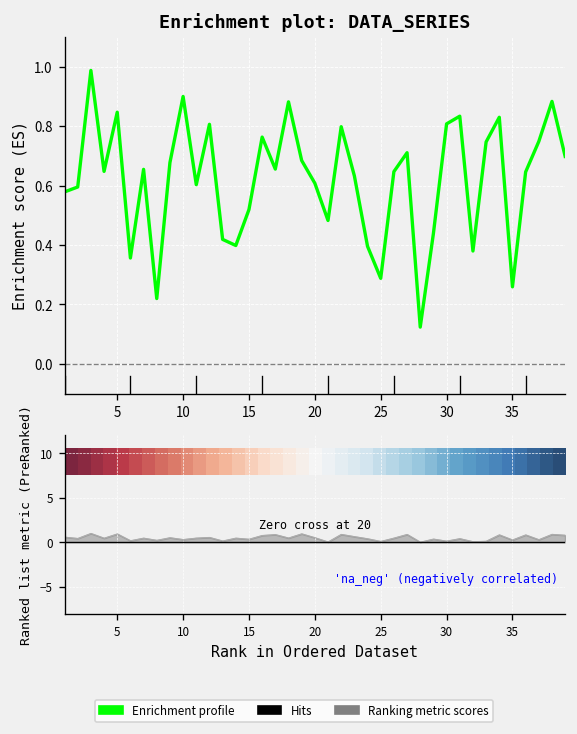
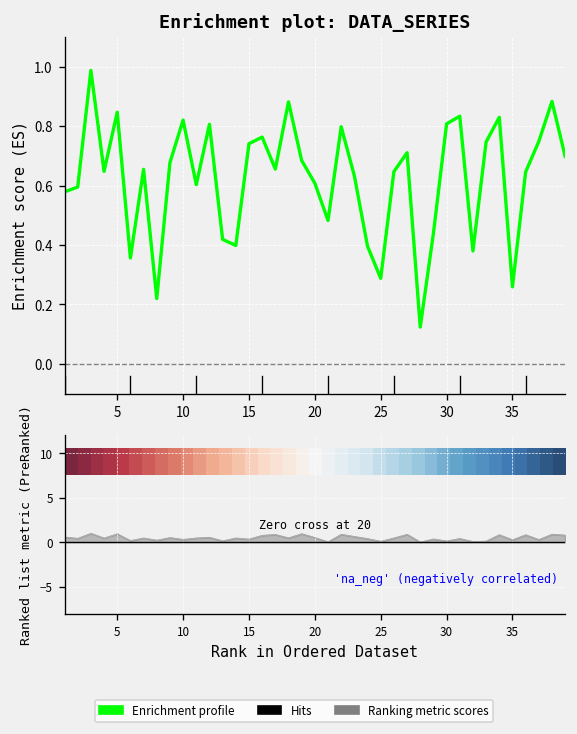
  {
    "Enrichment plot: DATA_SERIES": {
      "5": 0.85,
-     "10": 0.90,
-     "15": 0.52,
+     "10": 0.82,
+     "15": 0.74,
      "20": 0.61,
      "25": 0.29,
      "30": 0.81,
      "35": 0.26
    }
  }
